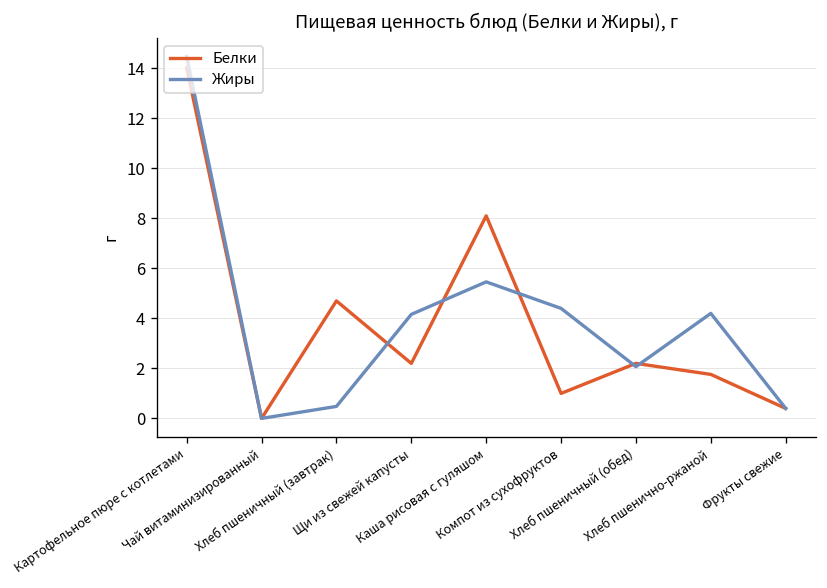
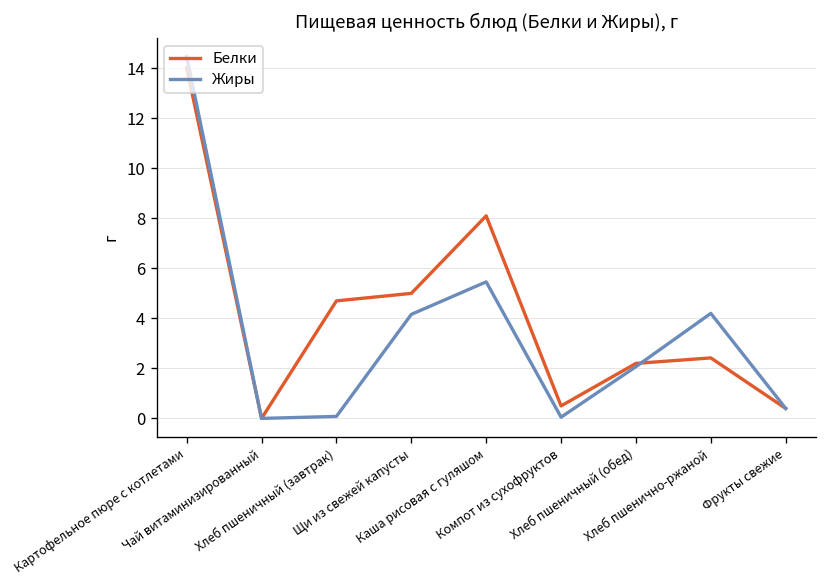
  {
    "Белки": {
      "Хлеб пшеничный (завтрак)": 4.7,
-     "Щи из свежей капусты": 2.2,
+     "Щи из свежей капусты": 5.0,
      "Каша рисовая с гуляшом": 8.1,
-     "Компот из сухофруктов": 1.0,
+     "Компот из сухофруктов": 0.5,
      "Хлеб пшеничный (обед)": 2.2,
-     "Хлеб пшенично-ржаной": 1.8
+     "Хлеб пшенично-ржаной": 2.4
    },
    "Жиры": {
-     "Хлеб пшеничный (завтрак)": 0.5,
+     "Хлеб пшеничный (завтрак)": 0.1,
      "Щи из свежей капусты": 4.2,
      "Каша рисовая с гуляшом": 5.5,
-     "Компот из сухофруктов": 4.4,
+     "Компот из сухофруктов": 0.1,
      "Хлеб пшеничный (обед)": 2.1,
      "Хлеб пшенично-ржаной": 4.2
    }
  }
